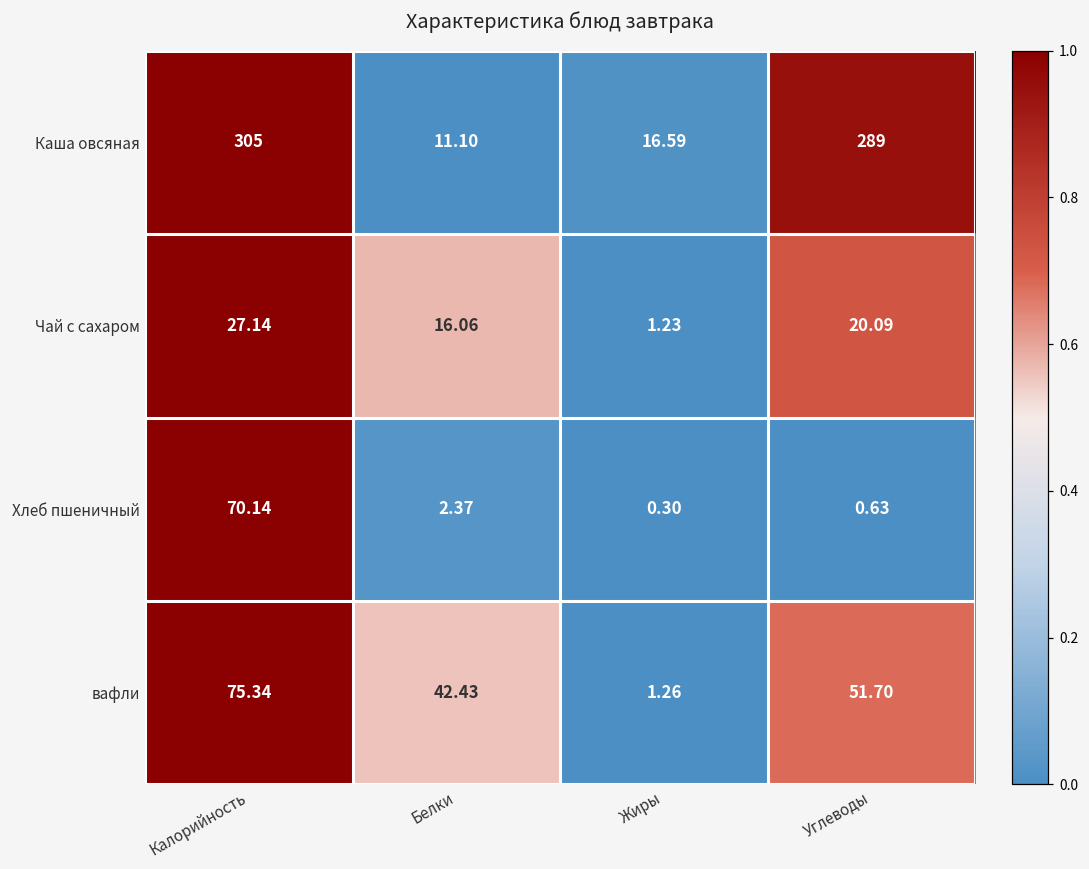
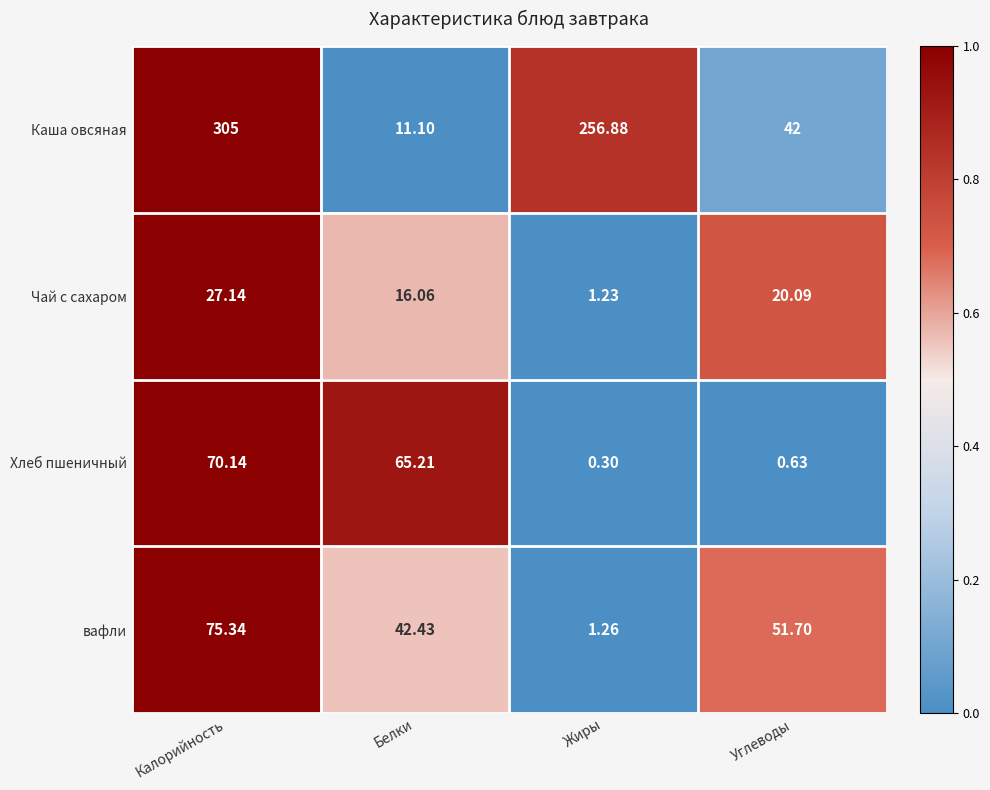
  {
    "Каша овсяная": {
      "Калорийность": 305,
      "Белки": 11.10,
-     "Жиры": 16.59,
-     "Углеводы": 289
+     "Жиры": 256.88,
+     "Углеводы": 42
    },
    "Чай с сахаром": {
      "Калорийность": 27.14,
      "Белки": 16.06,
      "Жиры": 1.23,
      "Углеводы": 20.09
    },
    "Хлеб пшеничный": {
      "Калорийность": 70.14,
-     "Белки": 2.37,
+     "Белки": 65.21,
      "Жиры": 0.30,
      "Углеводы": 0.63
    },
    "вафли": {
      "Калорийность": 75.34,
      "Белки": 42.43,
      "Жиры": 1.26,
      "Углеводы": 51.70
    }
  }
